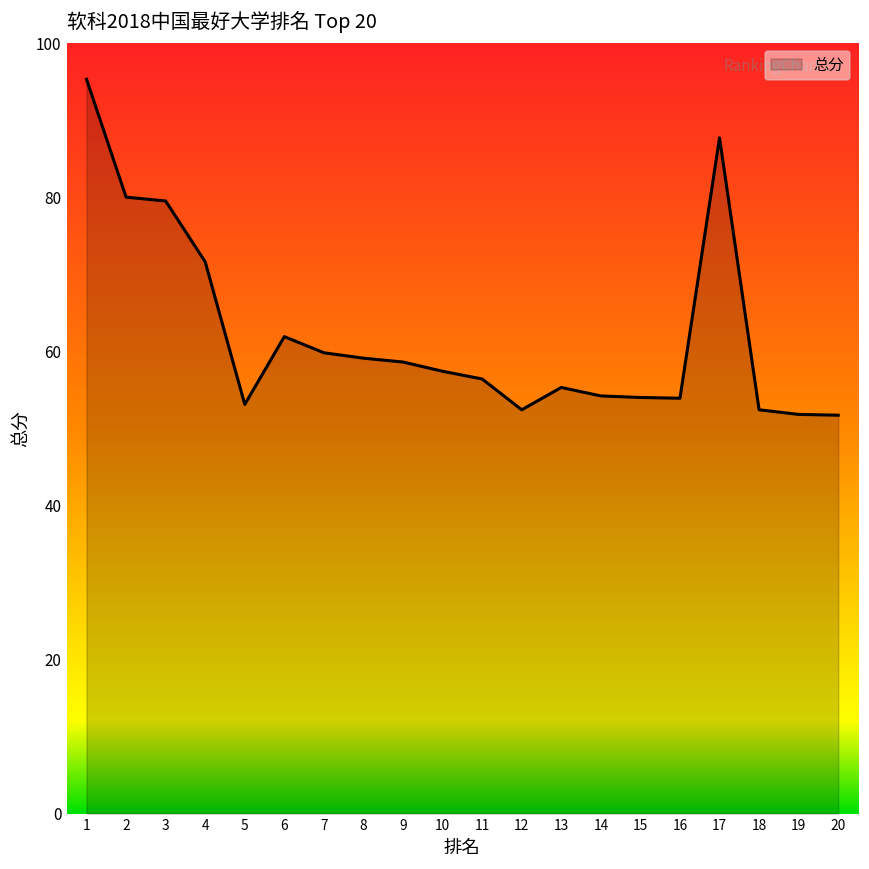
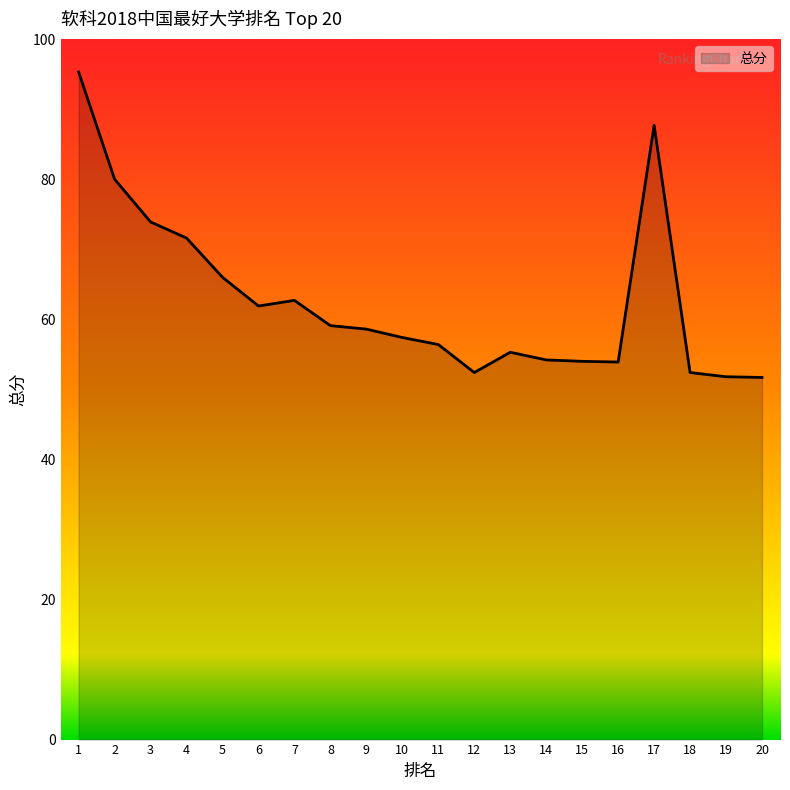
  {
    "1": 95,
    "2": 80,
-   "3": 80,
+   "3": 74,
    "4": 72,
-   "5": 53,
+   "5": 66,
    "6": 62,
-   "7": 60,
+   "7": 63,
    "8": 59,
    "9": 59,
    "10": 57,
    "11": 56,
    "12": 52,
    "13": 55,
    "14": 54,
    "15": 54,
    "16": 54,
    "17": 88,
    "18": 52,
    "19": 52,
    "20": 52
  }
